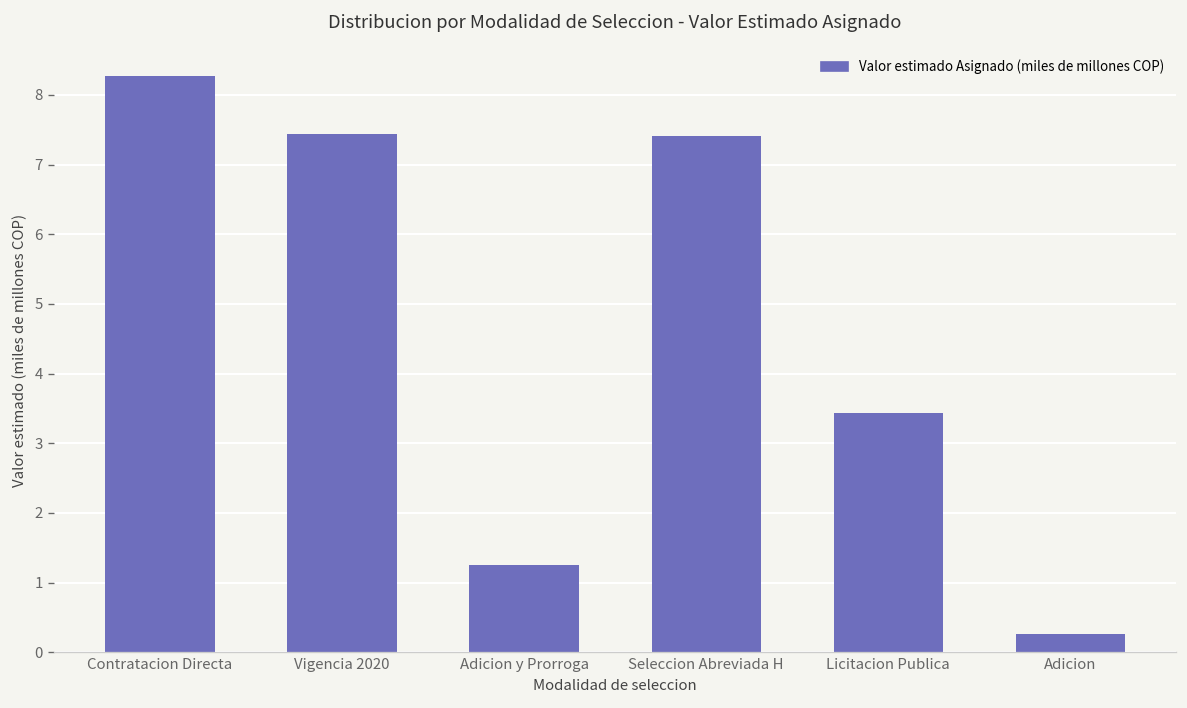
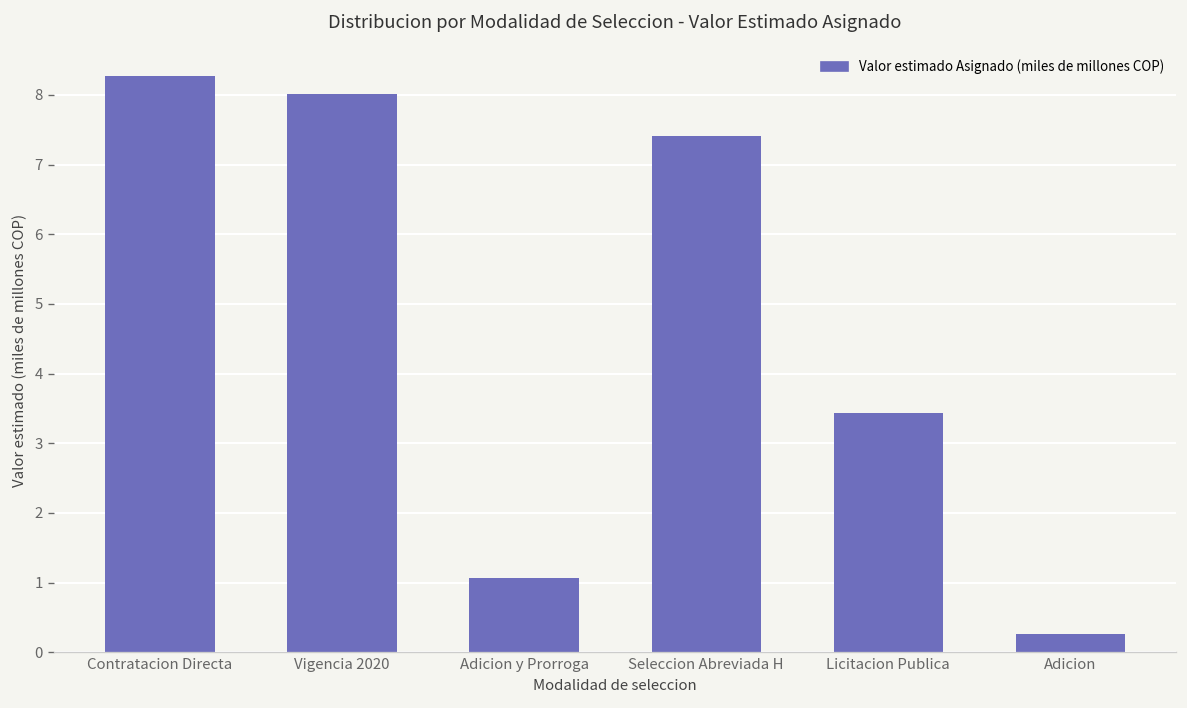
  {
    "Contratacion Directa": 8.3,
-   "Vigencia 2020": 7.4,
-   "Adicion y Prorroga": 1.2,
+   "Vigencia 2020": 8.0,
+   "Adicion y Prorroga": 1.1,
    "Seleccion Abreviada H": 7.4,
    "Licitacion Publica": 3.4,
    "Adicion": 0.3
  }
